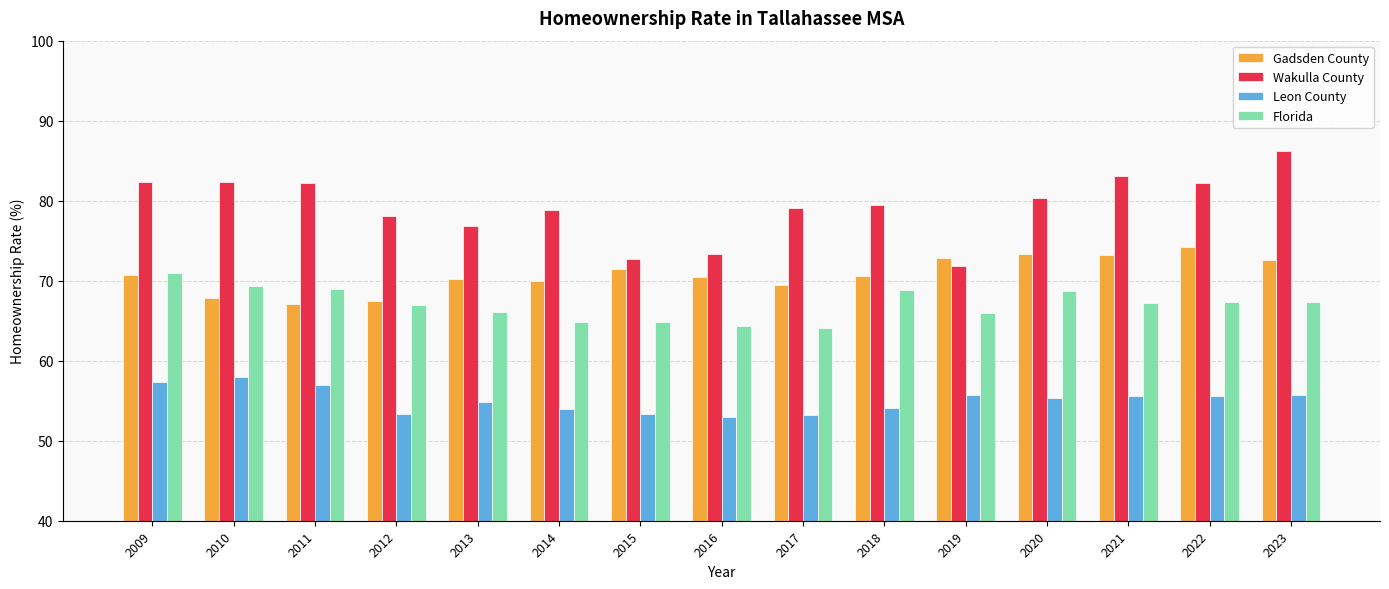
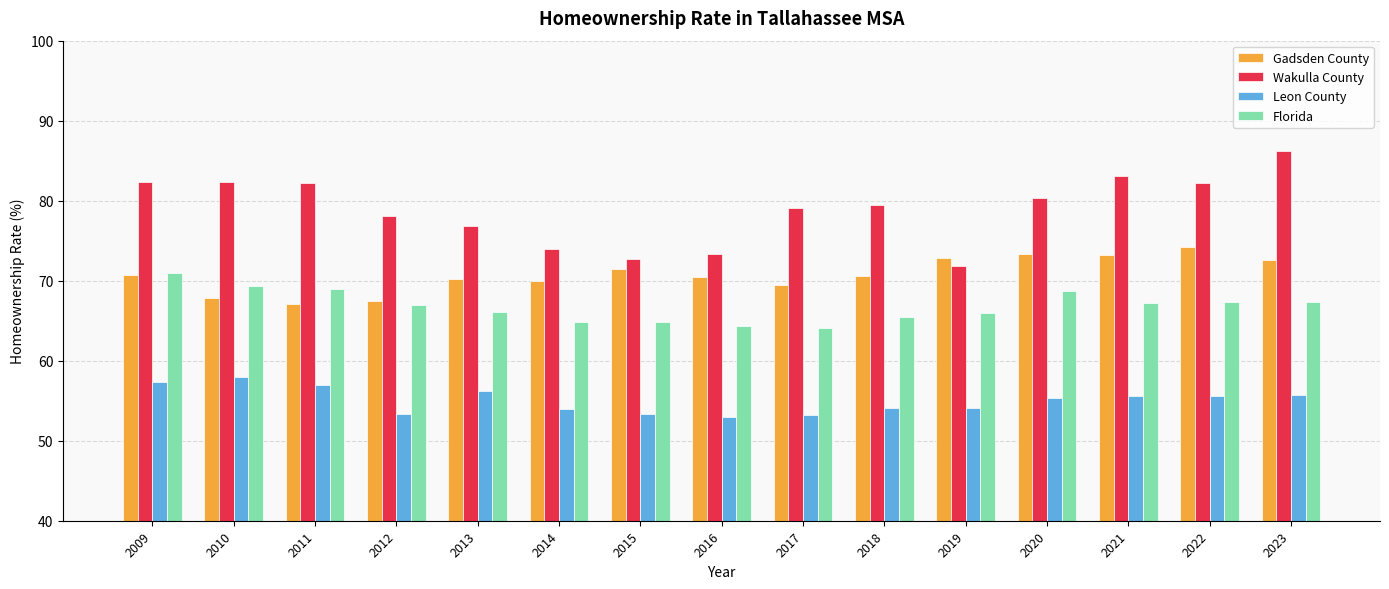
  {
    "Gadsden County": {
      "2009": 71,
      "2010": 68,
      "2011": 67,
      "2012": 68,
      "2013": 70,
      "2014": 70,
      "2015": 71,
      "2016": 70,
      "2017": 69,
      "2018": 71,
      "2019": 73,
      "2020": 73,
      "2021": 73,
      "2022": 74,
      "2023": 73
    },
    "Wakulla County": {
      "2009": 82,
      "2010": 82,
      "2011": 82,
      "2012": 78,
      "2013": 77,
-     "2014": 79,
+     "2014": 74,
      "2015": 73,
      "2016": 73,
      "2017": 79,
      "2018": 79,
      "2019": 72,
      "2020": 80,
      "2021": 83,
      "2022": 82,
      "2023": 86
    },
    "Leon County": {
      "2009": 57,
      "2010": 58,
      "2011": 57,
      "2012": 53,
-     "2013": 55,
+     "2013": 56,
      "2014": 54,
      "2015": 53,
      "2016": 53,
      "2017": 53,
      "2018": 54,
-     "2019": 56,
+     "2019": 54,
      "2020": 55,
      "2021": 56,
      "2022": 56,
      "2023": 56
    },
    "Florida": {
      "2009": 71,
      "2010": 69,
      "2011": 69,
      "2012": 67,
      "2013": 66,
      "2014": 65,
      "2015": 65,
      "2016": 64,
      "2017": 64,
-     "2018": 69,
+     "2018": 66,
      "2019": 66,
      "2020": 69,
      "2021": 67,
      "2022": 67,
      "2023": 67
    }
  }
